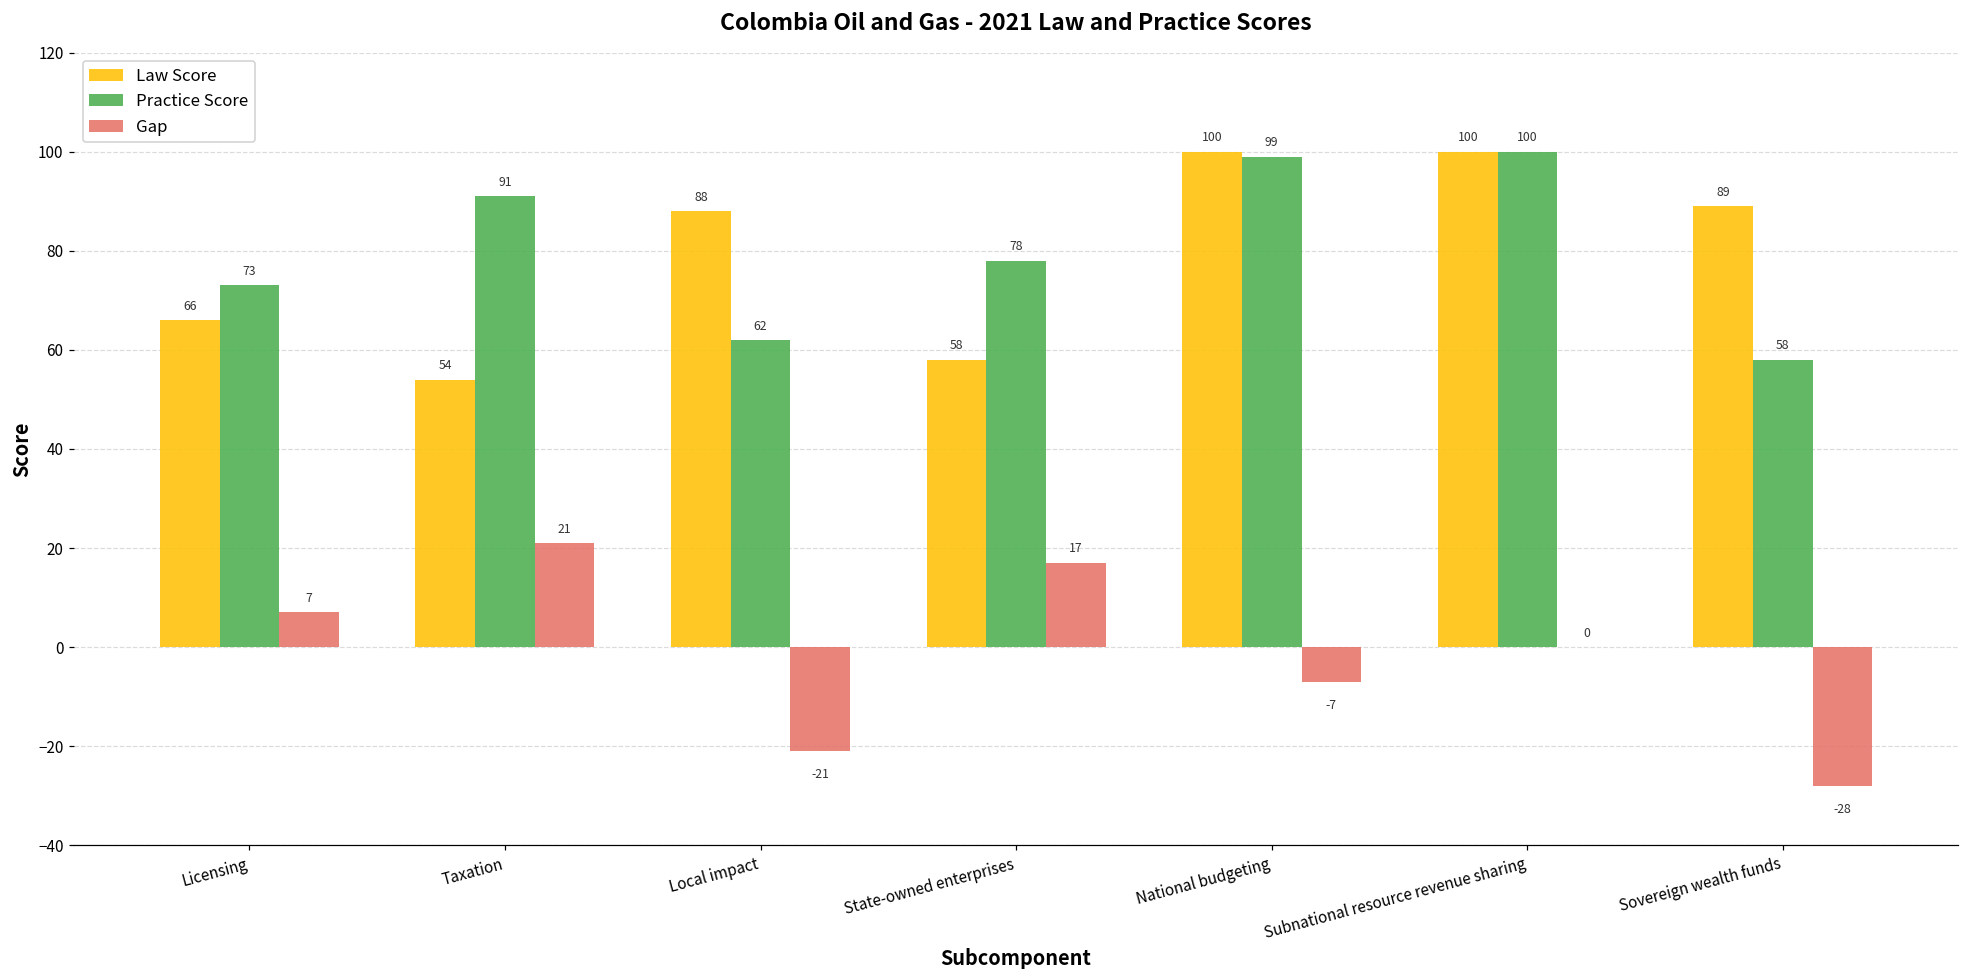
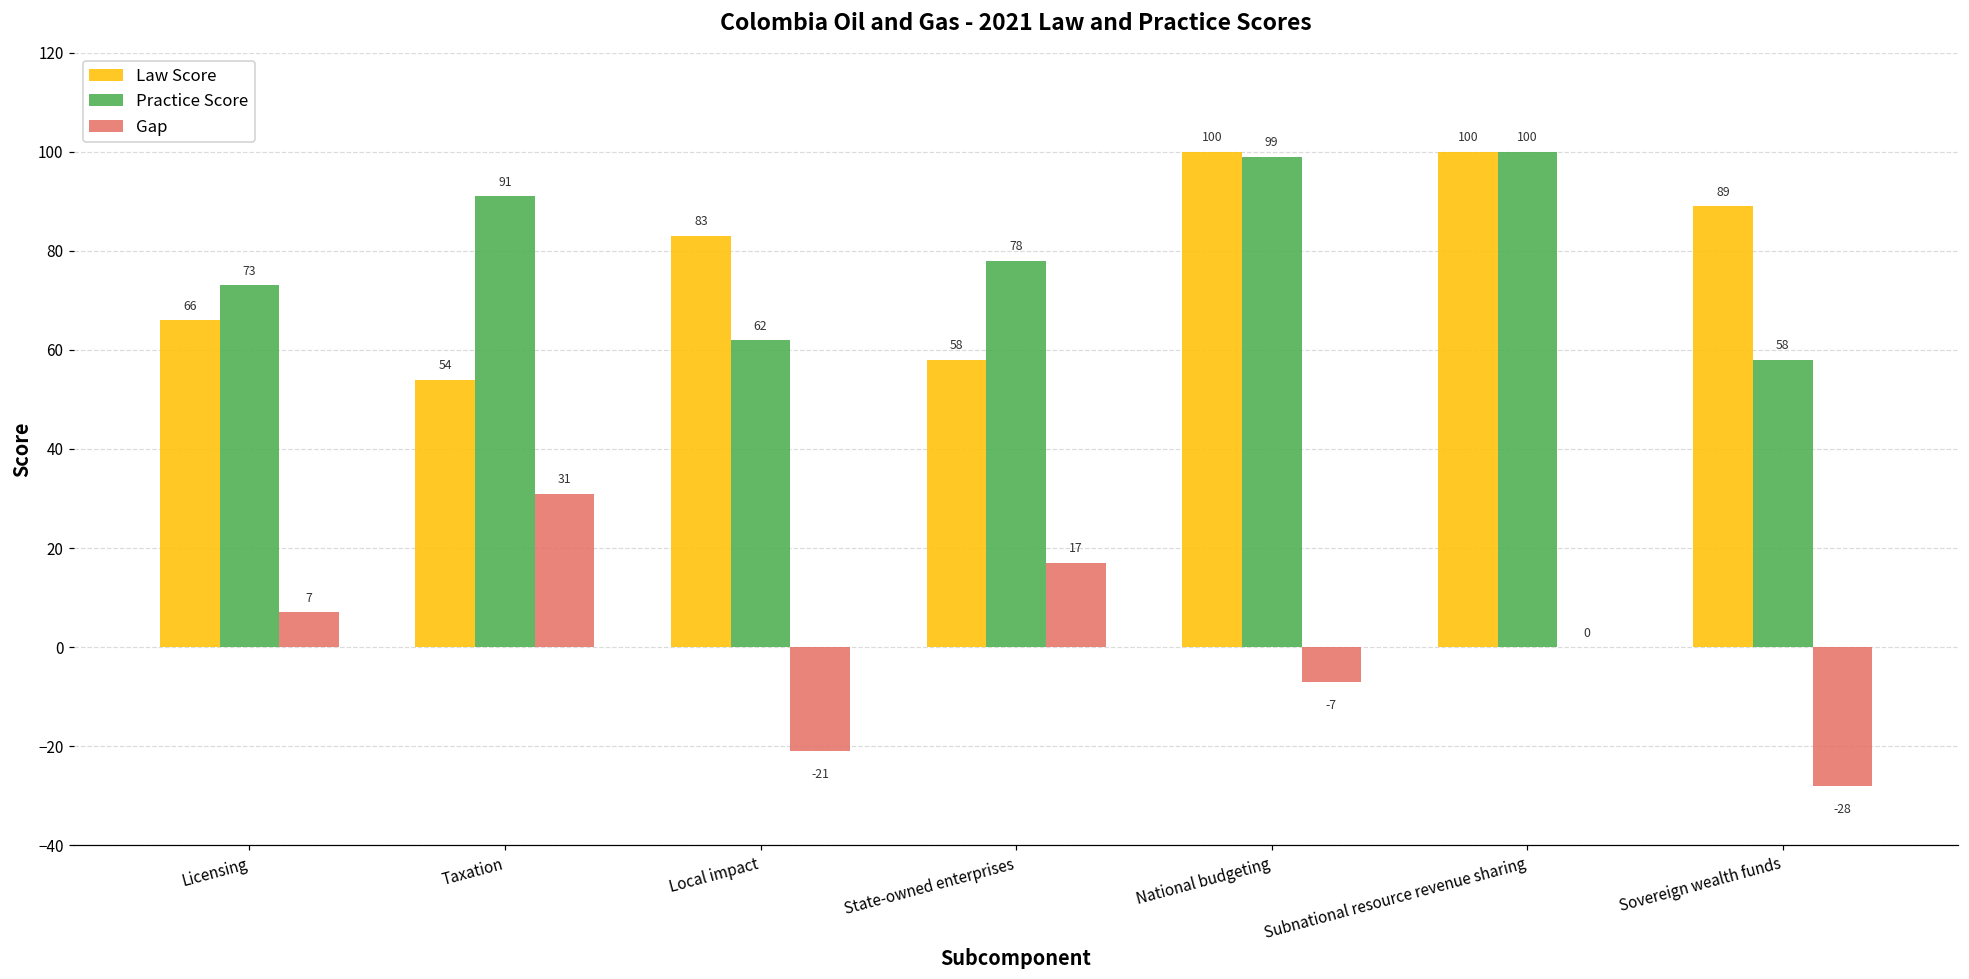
  {
    "Law Score": {
      "Licensing": 66,
      "Taxation": 54,
-     "Local impact": 88,
+     "Local impact": 83,
      "State-owned enterprises": 58,
      "National budgeting": 100,
      "Subnational resource revenue sharing": 100,
      "Sovereign wealth funds": 89
    },
    "Practice Score": {
      "Licensing": 73,
      "Taxation": 91,
      "Local impact": 62,
      "State-owned enterprises": 78,
      "National budgeting": 99,
      "Subnational resource revenue sharing": 100,
      "Sovereign wealth funds": 58
    },
    "Gap": {
      "Licensing": 7,
-     "Taxation": 21,
+     "Taxation": 31,
      "Local impact": -21,
      "State-owned enterprises": 17,
      "National budgeting": -7,
      "Subnational resource revenue sharing": 0,
      "Sovereign wealth funds": -28
    }
  }
